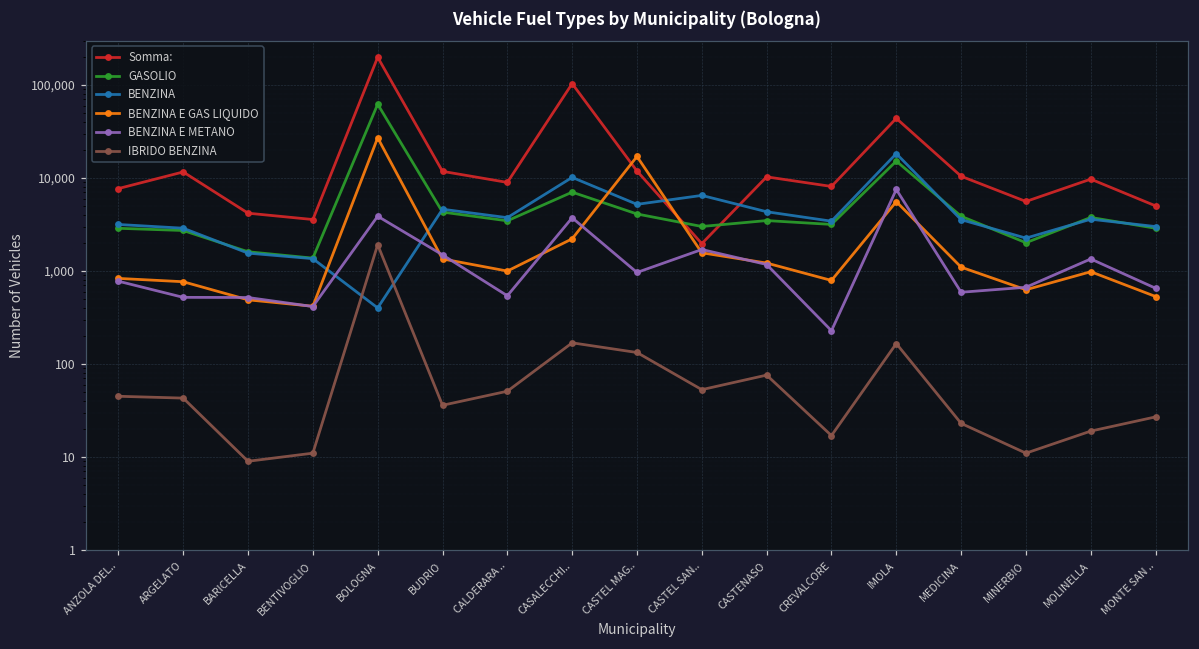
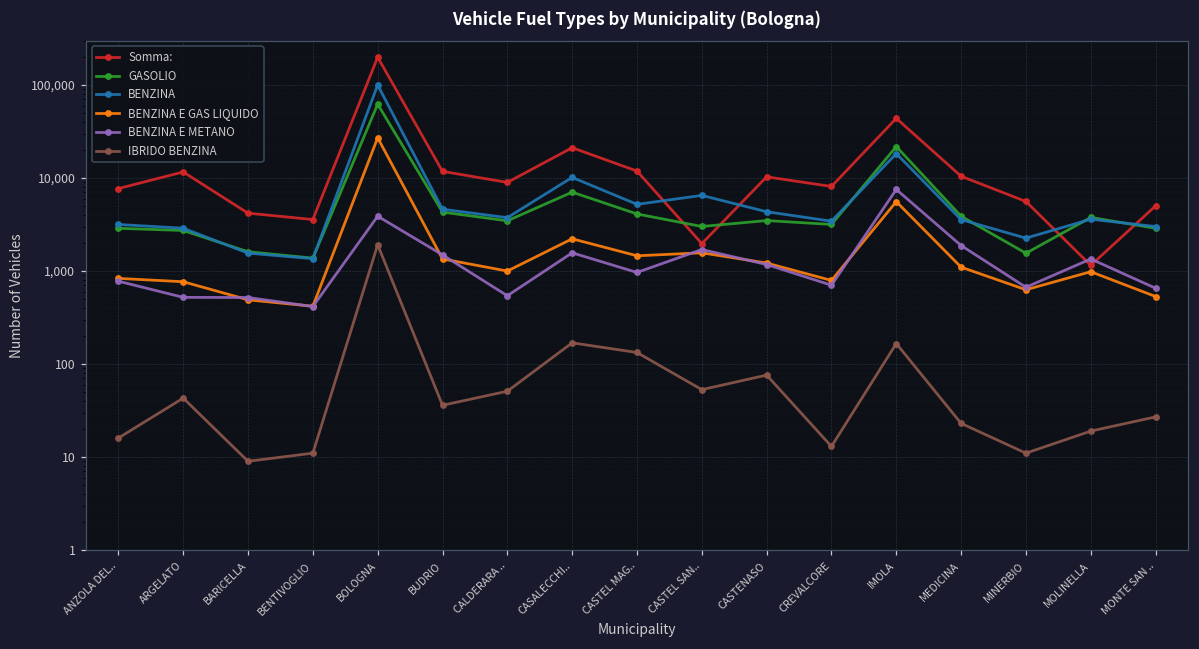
  {
    "Somma:": {
      "ANZOLA DEL..": "8,000",
      "ARGELATO": "12,000",
      "BARICELLA": "4,000",
      "BENTIVOGLIO": "3,600",
      "BOLOGNA": "200,000",
      "BUDRIO": "12,000",
      "CALDERARA ..": "9,000",
-     "CASALECCHI..": "100,000",
+     "CASALECCHI..": "21,000",
      "CASTEL MAG..": "12,000",
      "CASTEL SAN..": "2,000",
      "CASTENASO": "10,000",
      "CREVALCORE": "8,000",
      "IMOLA": "40,000",
      "MEDICINA": "10,000",
      "MINERBIO": "6,000",
-     "MOLINELLA": "10,000",
+     "MOLINELLA": "1,200",
      "MONTE SAN ..": "5,000"
    },
    "GASOLIO": {
      "ANZOLA DEL..": "2,900",
      "BOLOGNA": "60,000",
      "BUDRIO": "4,000",
      "CALDERARA ..": "3,500",
      "CASALECCHI..": "7,000",
      "CASTEL MAG..": "4,000",
      "CASTEL SAN..": "3,000",
      "CASTENASO": "3,500",
      "CREVALCORE": "3,200",
-     "IMOLA": "15,000",
+     "IMOLA": "22,000",
      "MEDICINA": "4,000",
-     "MINERBIO": "2,000"
+     "MINERBIO": "1,600"
    },
    "BENZINA": {
      "ANZOLA DEL..": "3,200",
-     "BOLOGNA": "400",
+     "BOLOGNA": "100,000",
      "BUDRIO": "5,000",
      "CALDERARA ..": "4,000",
      "CASALECCHI..": "10,000",
      "CASTEL MAG..": "5,000",
      "CASTEL SAN..": "7,000",
      "CASTENASO": "4,000",
      "CREVALCORE": "3,400",
      "IMOLA": "18,000",
      "MEDICINA": "3,600",
      "MINERBIO": "2,300"
    },
    "BENZINA E GAS LIQUIDO": {
      "ARGELATO": "800",
      "BOLOGNA": "27,000",
      "BUDRIO": "1,300",
      "CALDERARA ..": "1,000",
      "CASALECCHI..": "2,200",
-     "CASTEL MAG..": "17,000",
+     "CASTEL MAG..": "1,500",
      "CASTEL SAN..": "1,600",
      "CREVALCORE": "800",
      "IMOLA": "6,000",
      "MEDICINA": "1,100",
      "MOLINELLA": "1,000",
      "MONTE SAN ..": "500"
    },
    "BENZINA E METANO": {
      "ARGELATO": "500",
      "BOLOGNA": "4,000",
      "BUDRIO": "1,500",
      "CALDERARA ..": "500",
-     "CASALECCHI..": "4,000",
+     "CASALECCHI..": "1,600",
      "CASTEL MAG..": "1,000",
      "CASTEL SAN..": "1,700",
-     "CREVALCORE": "230",
+     "CREVALCORE": "700",
      "IMOLA": "8,000",
-     "MEDICINA": "600",
+     "MEDICINA": "1,900",
      "MOLINELLA": "1,300",
      "MONTE SAN ..": "700"
    },
    "IBRIDO BENZINA": {
-     "ANZOLA DEL..": "50",
+     "ANZOLA DEL..": "16",
      "ARGELATO": "40",
      "BARICELLA": "9",
      "BENTIVOGLIO": "11",
      "BOLOGNA": "1,900",
      "BUDRIO": "36",
      "CALDERARA ..": "50",
      "CASALECCHI..": "170",
      "CASTEL MAG..": "130",
      "CASTEL SAN..": "50",
      "CASTENASO": "80",
-     "CREVALCORE": "17",
+     "CREVALCORE": "13",
      "IMOLA": "170",
      "MEDICINA": "23",
      "MINERBIO": "11",
      "MOLINELLA": "19",
      "MONTE SAN ..": "27"
    }
  }
